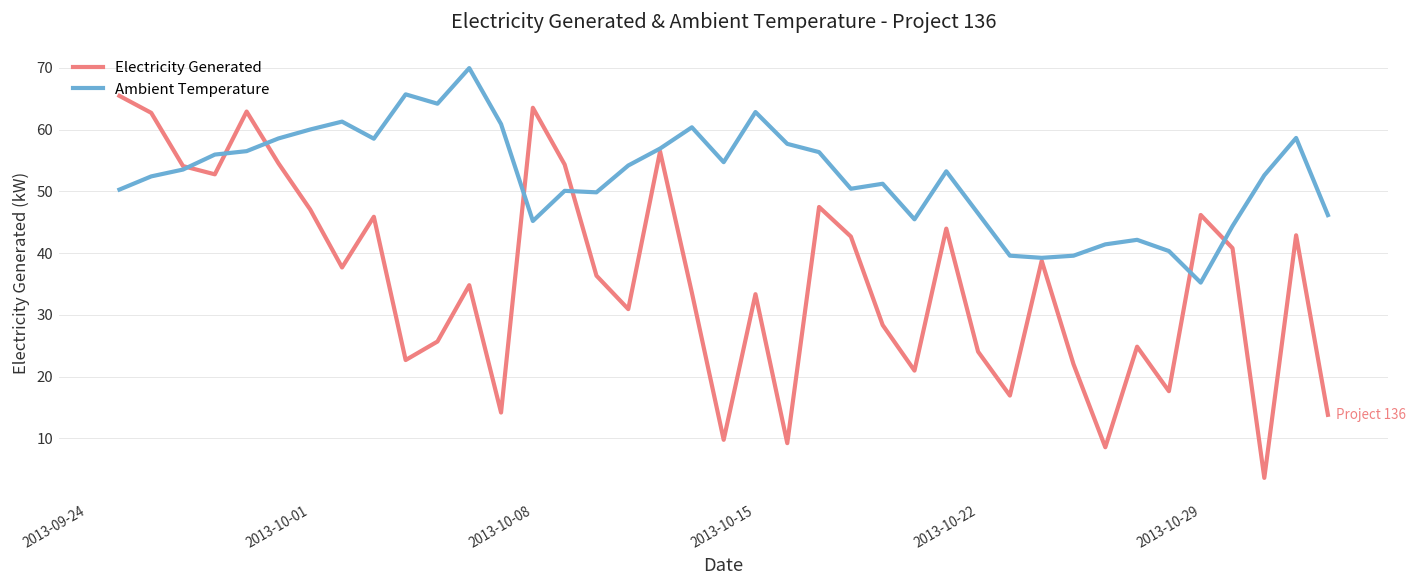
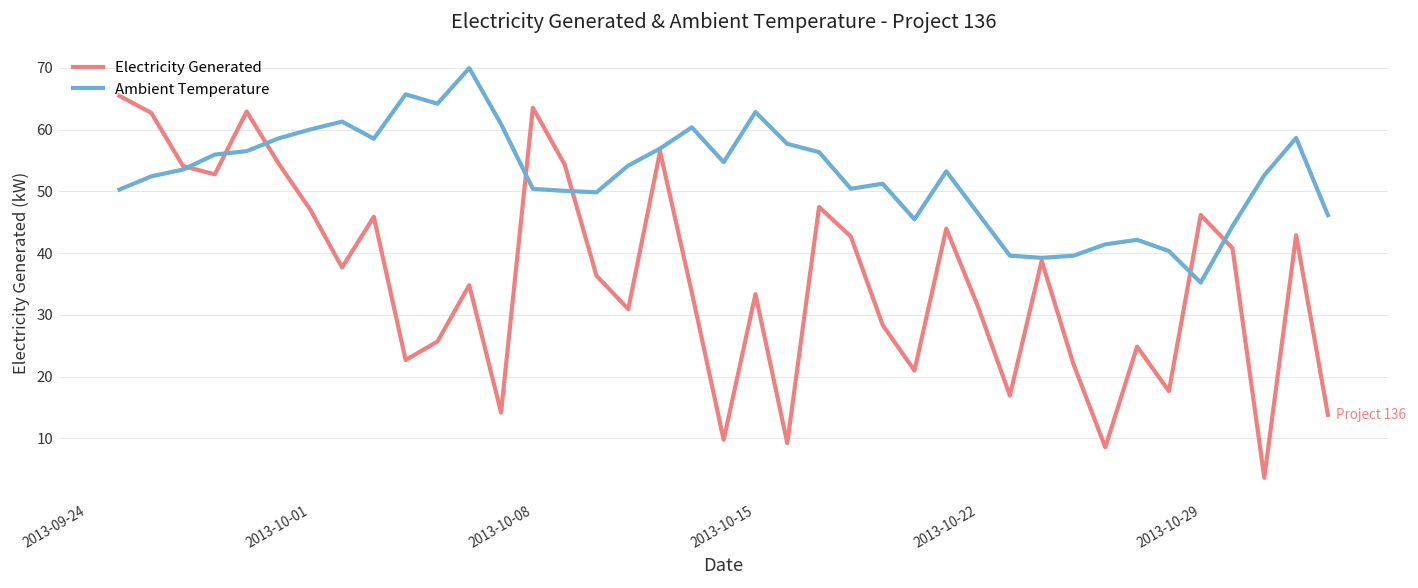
  {
    "Electricity Generated": {
      "2013-10-01": 47,
      "2013-10-08": 64,
      "2013-10-15": 33,
-     "2013-10-22": 24,
+     "2013-10-22": 31,
      "2013-10-29": 46
    },
    "Ambient Temperature": {
      "2013-10-01": 60,
-     "2013-10-08": 45,
+     "2013-10-08": 50,
      "2013-10-15": 63,
      "2013-10-22": 46,
      "2013-10-29": 35
    }
  }
